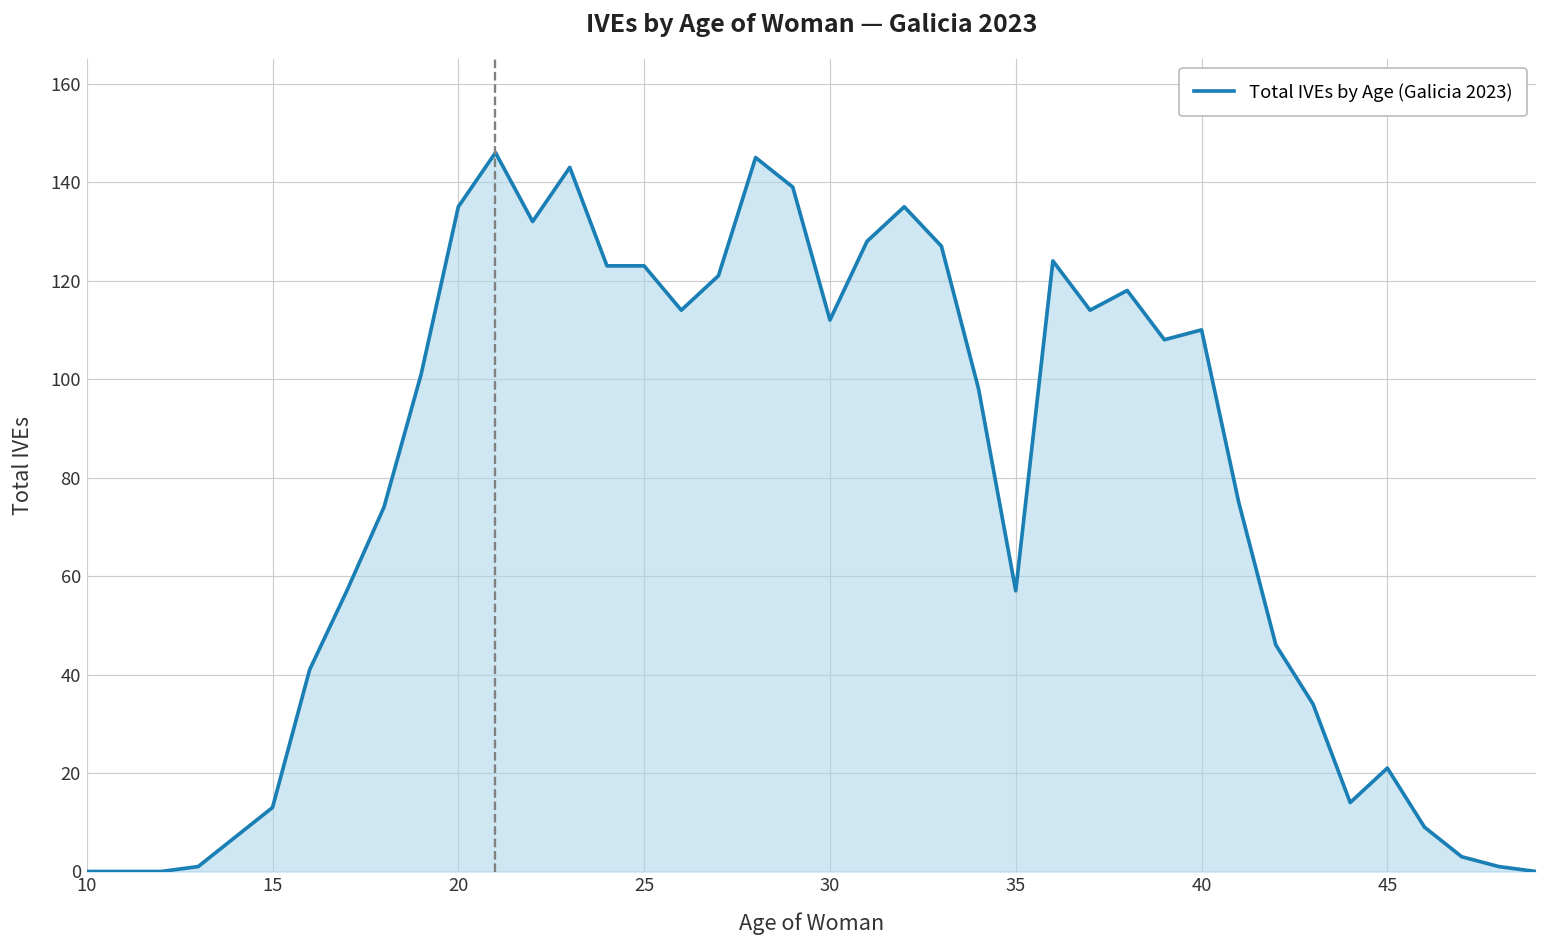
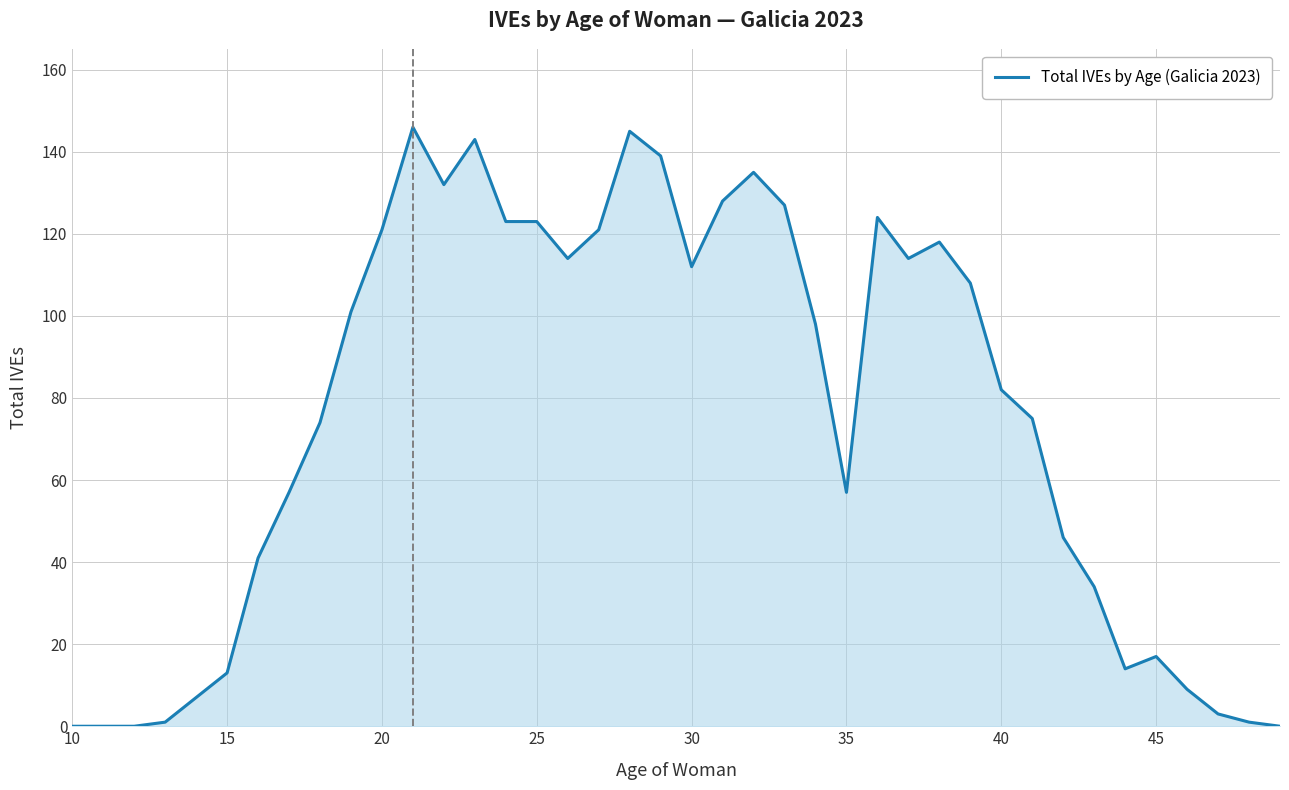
  {
    "10": 0,
    "15": 13,
-   "20": 135,
+   "20": 121,
    "25": 123,
    "30": 112,
    "35": 57,
-   "40": 110,
-   "45": 21
+   "40": 82,
+   "45": 17
  }
